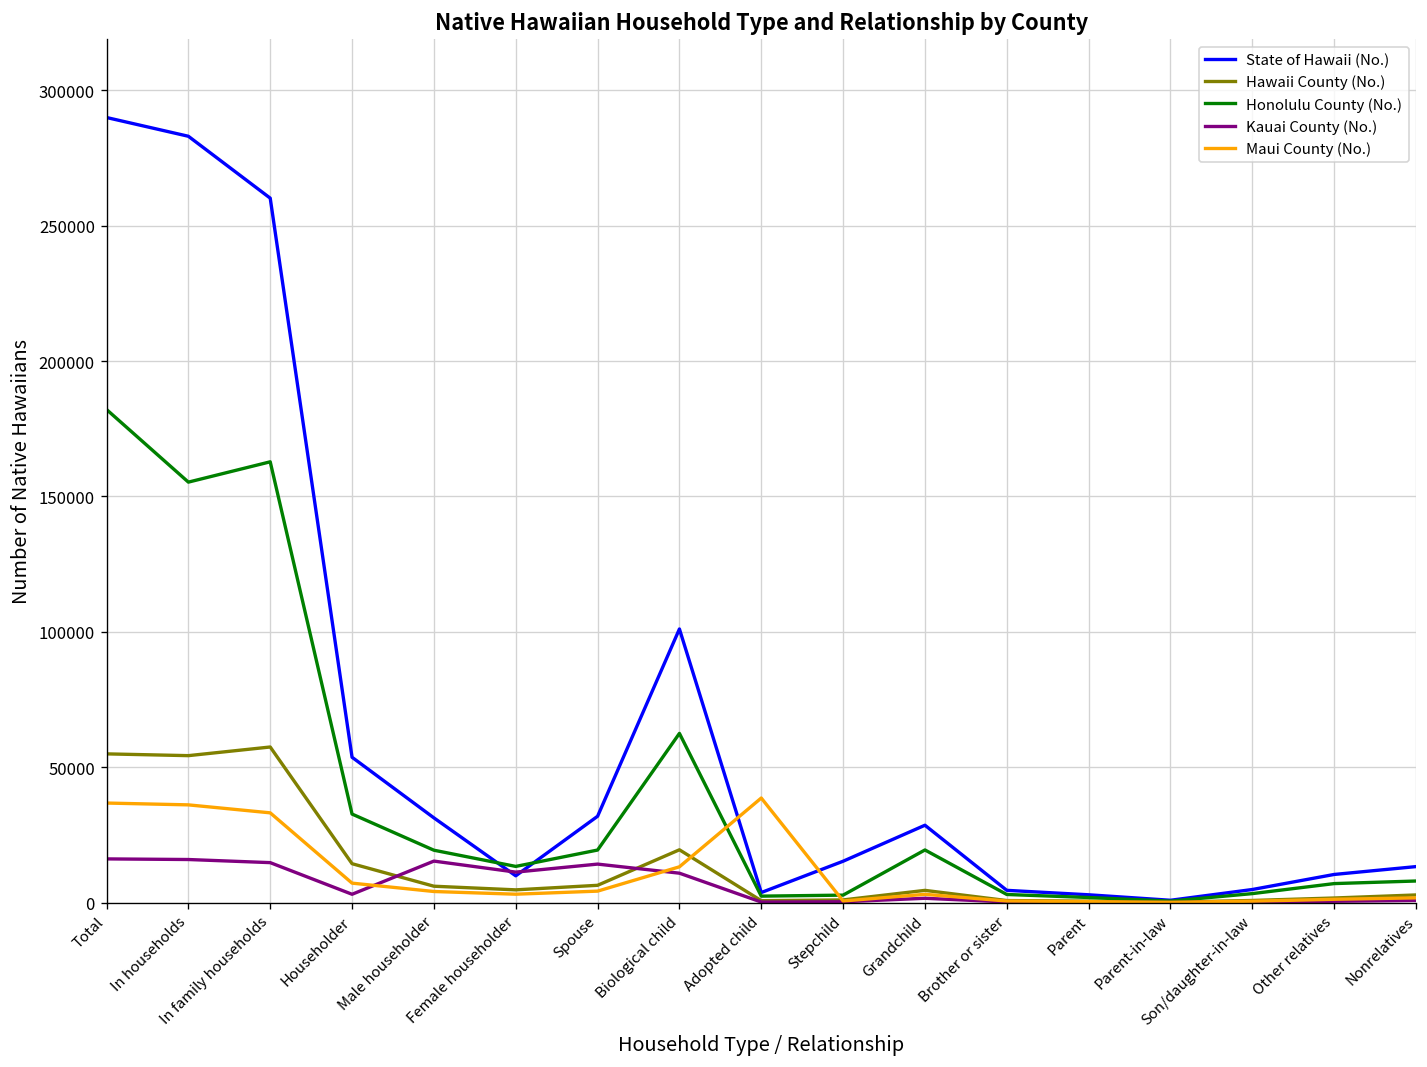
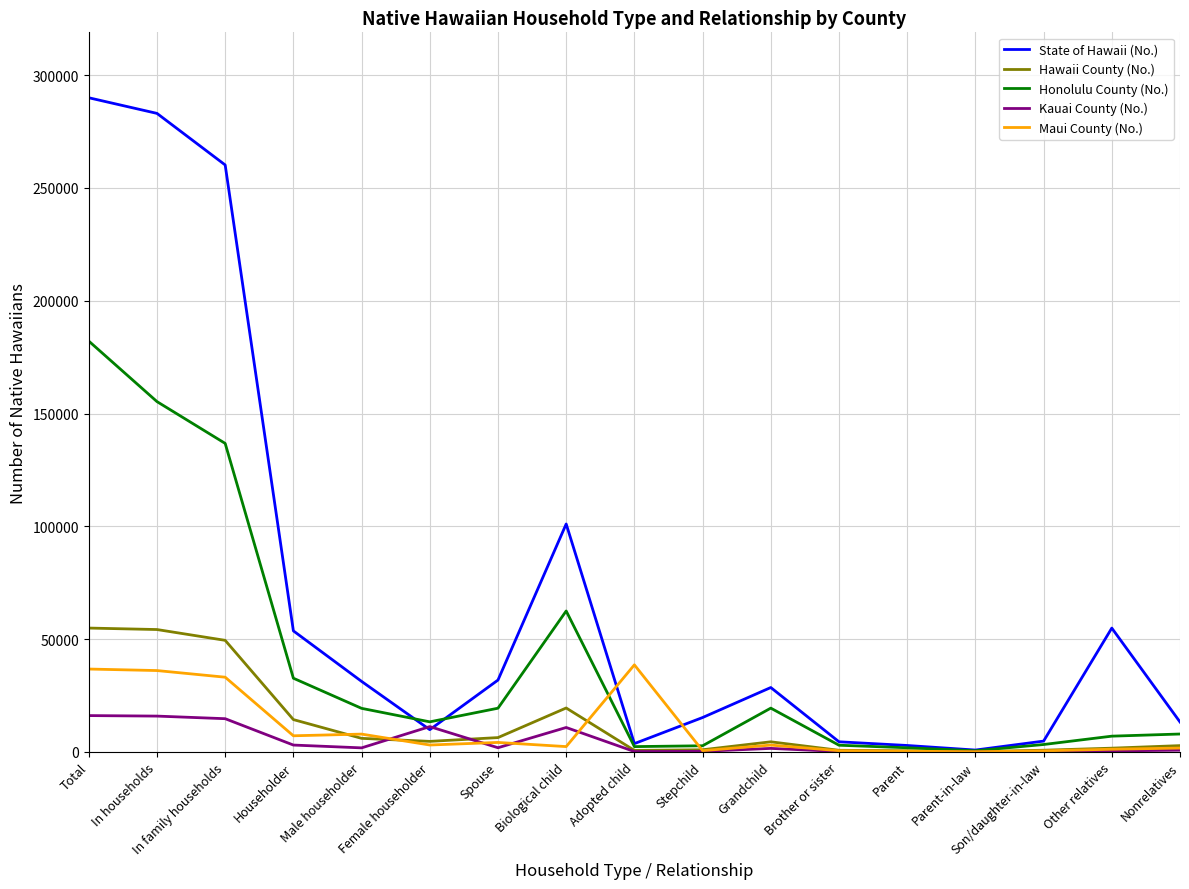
  {
    "State of Hawaii (No.)": {
      "Total": 290000,
      "In households": 283000,
      "In family households": 260000,
      "Householder": 54000,
      "Male householder": 31000,
      "Female householder": 10000,
      "Spouse": 32000,
      "Biological child": 101000,
      "Adopted child": 4000,
      "Stepchild": 15000,
      "Grandchild": 29000,
      "Brother or sister": 5000,
      "Son/daughter-in-law": 5000,
-     "Other relatives": 10000,
+     "Other relatives": 55000,
      "Nonrelatives": 13000
    },
    "Hawaii County (No.)": {
      "Total": 55000,
      "In households": 54000,
-     "In family households": 57000,
+     "In family households": 49000,
      "Householder": 14000,
      "Male householder": 6000,
      "Female householder": 5000,
      "Spouse": 6000,
      "Biological child": 19000,
      "Grandchild": 5000
    },
    "Honolulu County (No.)": {
      "Total": 182000,
      "In households": 155000,
-     "In family households": 163000,
+     "In family households": 137000,
      "Householder": 33000,
      "Male householder": 19000,
      "Female householder": 13000,
      "Spouse": 19000,
      "Biological child": 62000,
      "Adopted child": 2000,
      "Stepchild": 3000,
      "Grandchild": 19000,
      "Brother or sister": 3000,
      "Son/daughter-in-law": 3000,
      "Other relatives": 7000,
      "Nonrelatives": 8000
    },
    "Kauai County (No.)": {
      "Total": 16000,
      "In households": 16000,
      "In family households": 15000,
      "Householder": 3000,
-     "Male householder": 15000,
+     "Male householder": 2000,
      "Female householder": 11000,
-     "Spouse": 14000,
+     "Spouse": 2000,
      "Biological child": 11000,
      "Grandchild": 2000
    },
    "Maui County (No.)": {
      "Total": 37000,
      "In households": 36000,
      "In family households": 33000,
      "Householder": 7000,
-     "Male householder": 4000,
+     "Male householder": 8000,
      "Female householder": 3000,
      "Spouse": 4000,
-     "Biological child": 13000,
+     "Biological child": 2000,
      "Adopted child": 39000,
      "Grandchild": 3000
    }
  }
